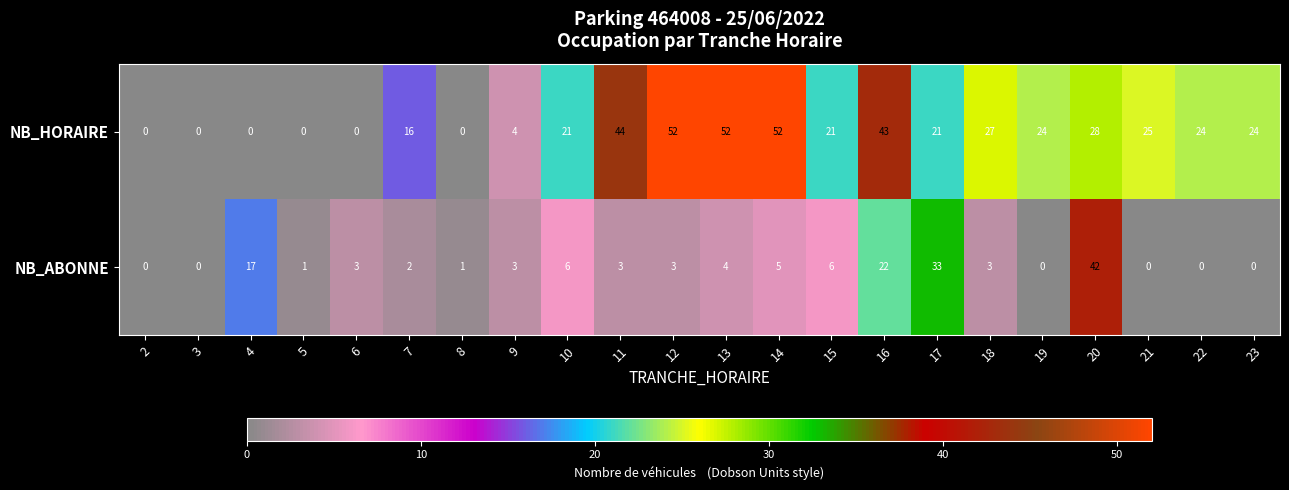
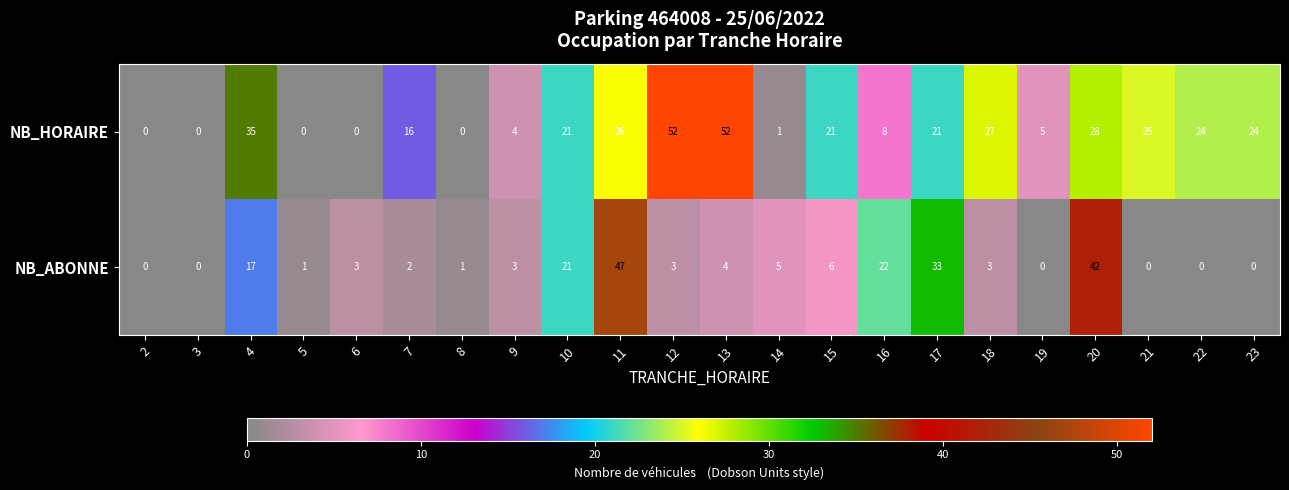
  {
    "NB_HORAIRE": {
      "2": 0,
      "3": 0,
-     "4": 0,
+     "4": 35,
      "5": 0,
      "6": 0,
      "7": 16,
      "8": 0,
      "9": 4,
      "10": 21,
-     "11": 44,
+     "11": 26,
      "12": 52,
      "13": 52,
-     "14": 52,
+     "14": 1,
      "15": 21,
-     "16": 43,
+     "16": 8,
      "17": 21,
      "18": 27,
-     "19": 24,
+     "19": 5,
      "20": 28,
      "21": 25,
      "22": 24,
      "23": 24
    },
    "NB_ABONNE": {
      "2": 0,
      "3": 0,
      "4": 17,
      "5": 1,
      "6": 3,
      "7": 2,
      "8": 1,
      "9": 3,
-     "10": 6,
-     "11": 3,
+     "10": 21,
+     "11": 47,
      "12": 3,
      "13": 4,
      "14": 5,
      "15": 6,
      "16": 22,
      "17": 33,
      "18": 3,
      "19": 0,
      "20": 42,
      "21": 0,
      "22": 0,
      "23": 0
    }
  }
